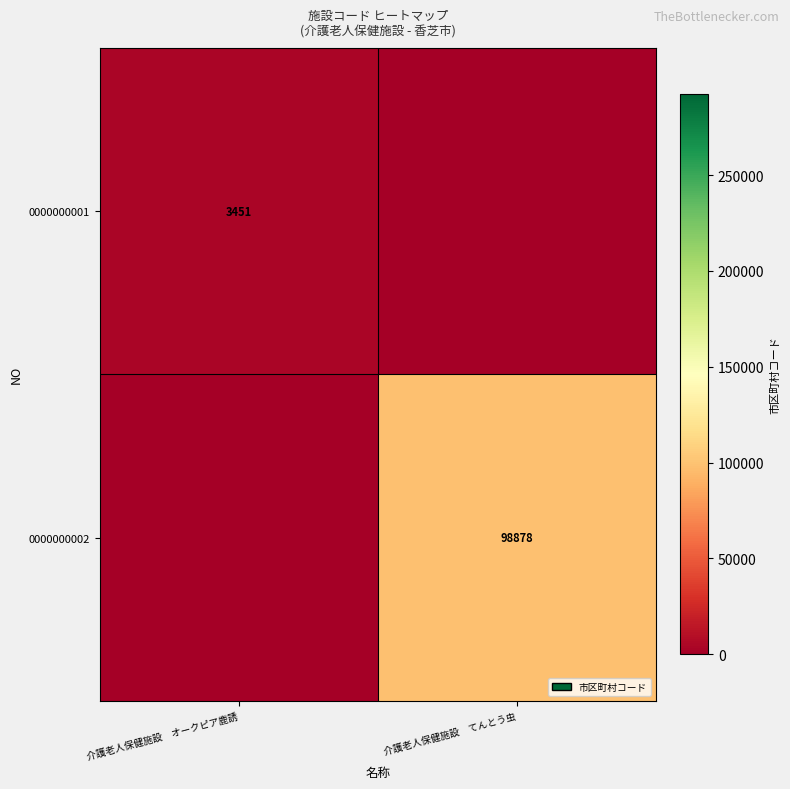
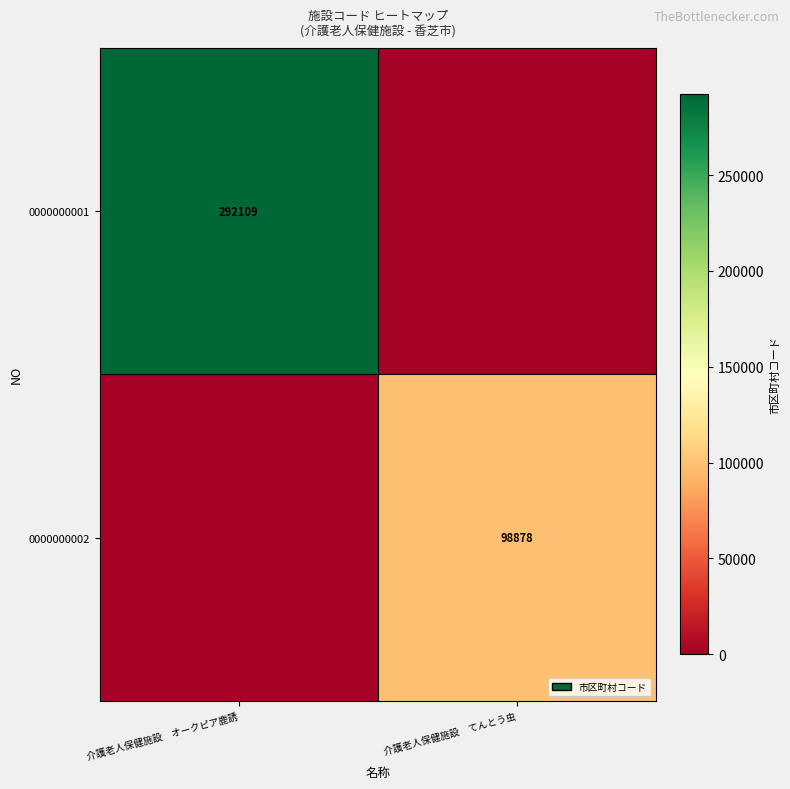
  {
    "0000000001": {
-     "介護老人保健施設 オークピア鹿誘": 3451
+     "介護老人保健施設 オークピア鹿誘": 292109
    },
    "0000000002": {
      "介護老人保健施設 てんとう虫": 98878
    }
  }
